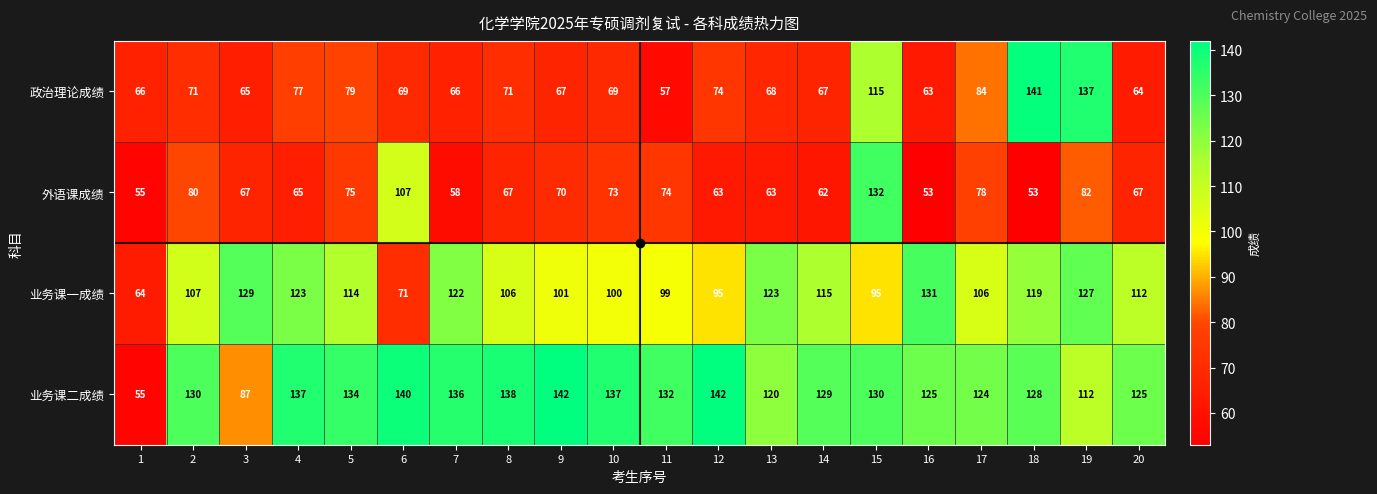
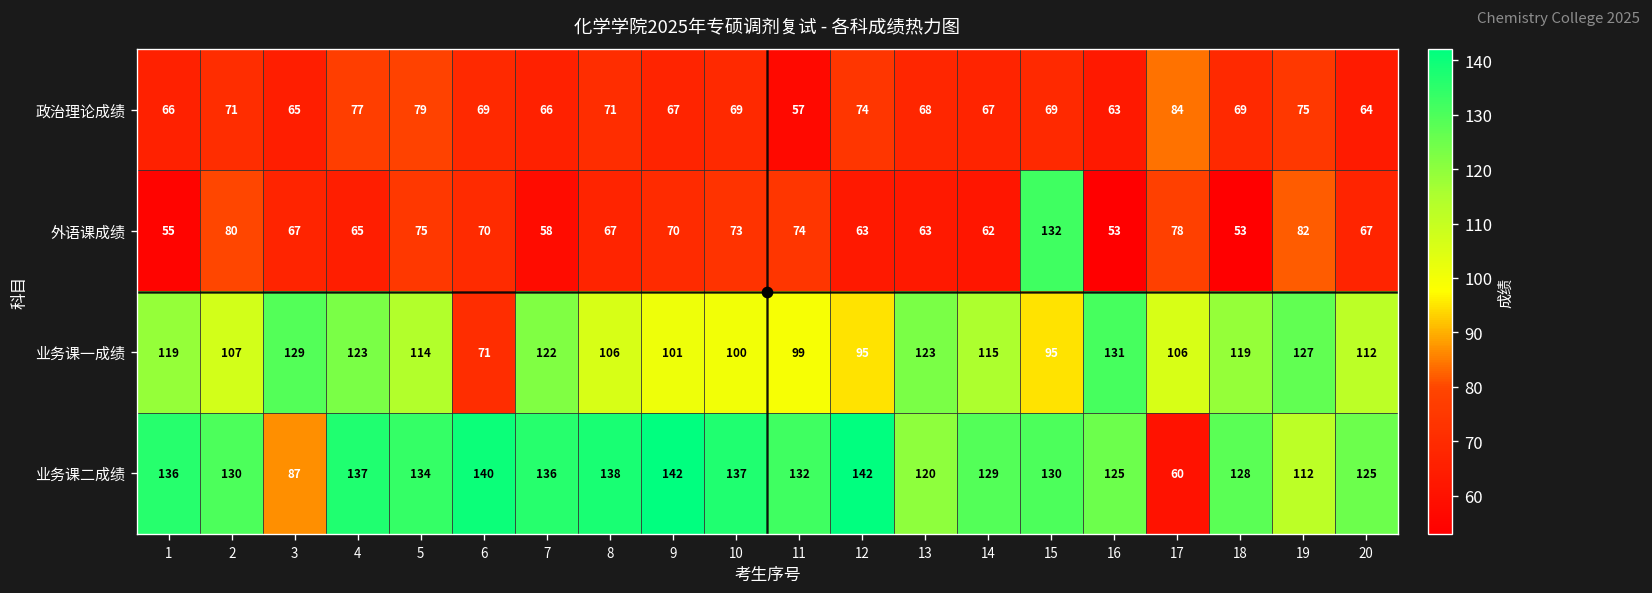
  {
    "政治理论成绩": {
      "1": 66,
      "2": 71,
      "3": 65,
      "4": 77,
      "5": 79,
      "6": 69,
      "7": 66,
      "8": 71,
      "9": 67,
      "10": 69,
      "11": 57,
      "12": 74,
      "13": 68,
      "14": 67,
-     "15": 115,
+     "15": 69,
      "16": 63,
      "17": 84,
-     "18": 141,
-     "19": 137,
+     "18": 69,
+     "19": 75,
      "20": 64
    },
    "外语课成绩": {
      "1": 55,
      "2": 80,
      "3": 67,
      "4": 65,
      "5": 75,
-     "6": 107,
+     "6": 70,
      "7": 58,
      "8": 67,
      "9": 70,
      "10": 73,
      "11": 74,
      "12": 63,
      "13": 63,
      "14": 62,
      "15": 132,
      "16": 53,
      "17": 78,
      "18": 53,
      "19": 82,
      "20": 67
    },
    "业务课一成绩": {
-     "1": 64,
+     "1": 119,
      "2": 107,
      "3": 129,
      "4": 123,
      "5": 114,
      "6": 71,
      "7": 122,
      "8": 106,
      "9": 101,
      "10": 100,
      "11": 99,
      "12": 95,
      "13": 123,
      "14": 115,
      "15": 95,
      "16": 131,
      "17": 106,
      "18": 119,
      "19": 127,
      "20": 112
    },
    "业务课二成绩": {
-     "1": 55,
+     "1": 136,
      "2": 130,
      "3": 87,
      "4": 137,
      "5": 134,
      "6": 140,
      "7": 136,
      "8": 138,
      "9": 142,
      "10": 137,
      "11": 132,
      "12": 142,
      "13": 120,
      "14": 129,
      "15": 130,
      "16": 125,
-     "17": 124,
+     "17": 60,
      "18": 128,
      "19": 112,
      "20": 125
    }
  }
